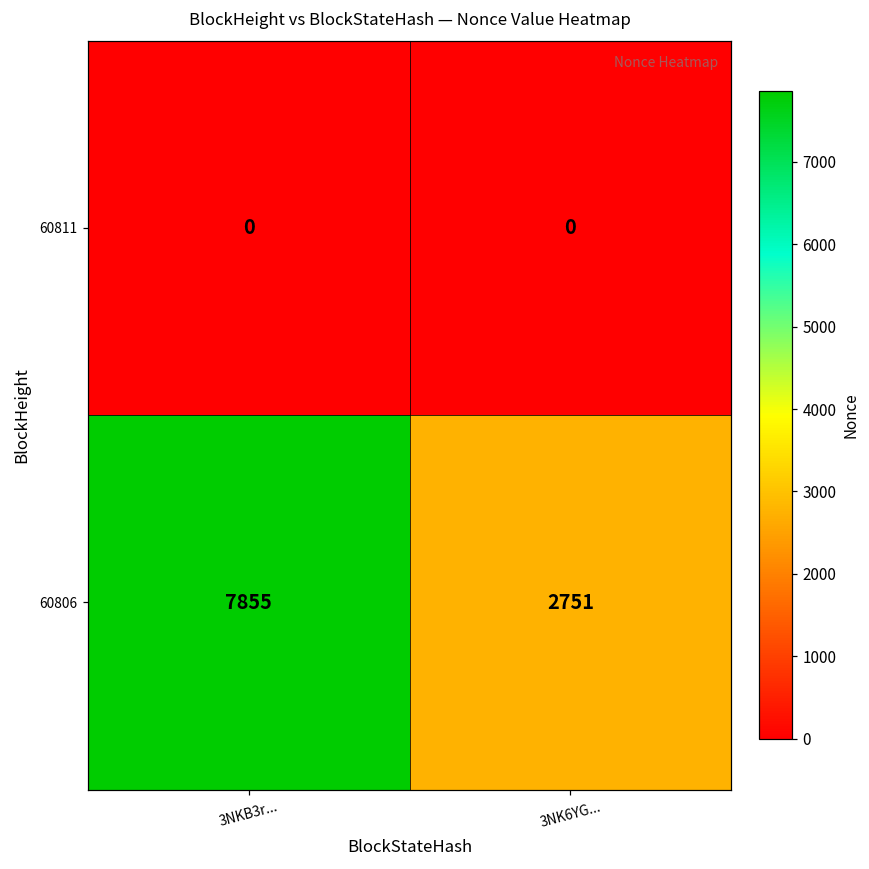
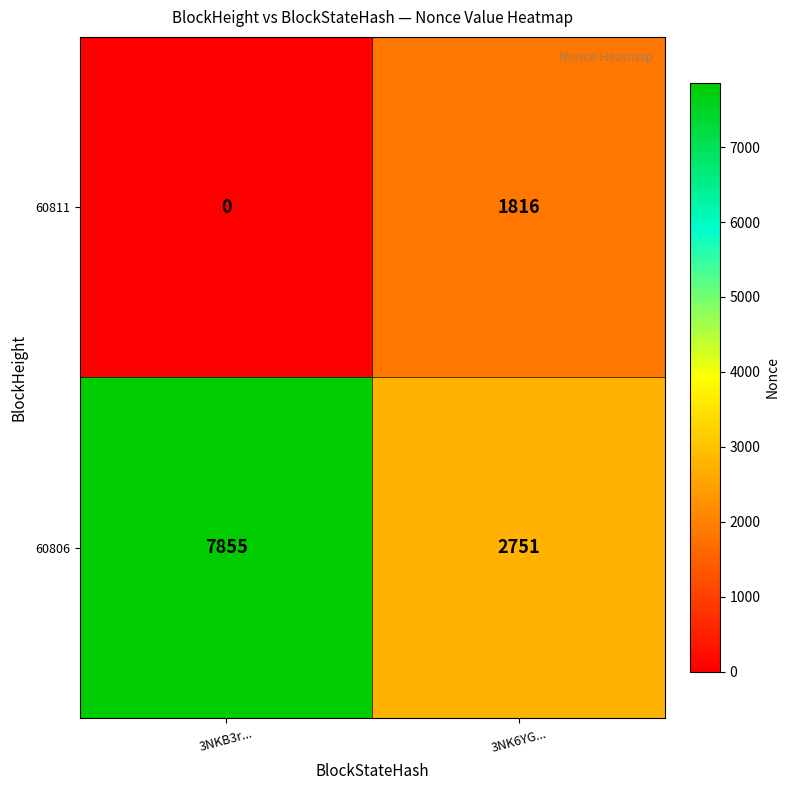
  {
    "60811": {
      "3NKB3r...": 0,
-     "3NK6YG...": 0
+     "3NK6YG...": 1816
    },
    "60806": {
      "3NKB3r...": 7855,
      "3NK6YG...": 2751
    }
  }
